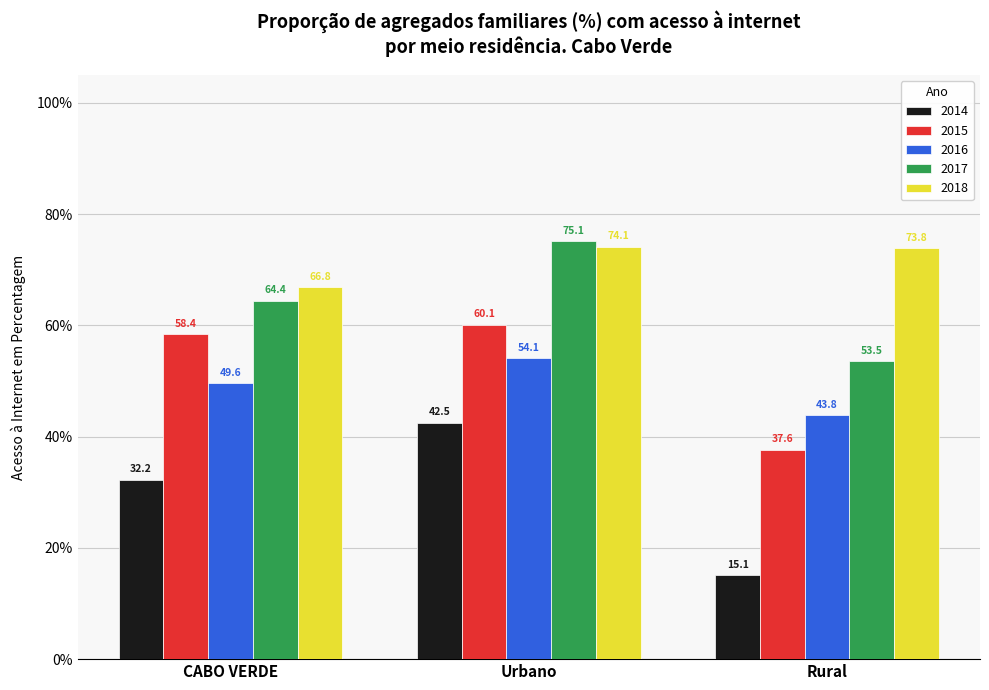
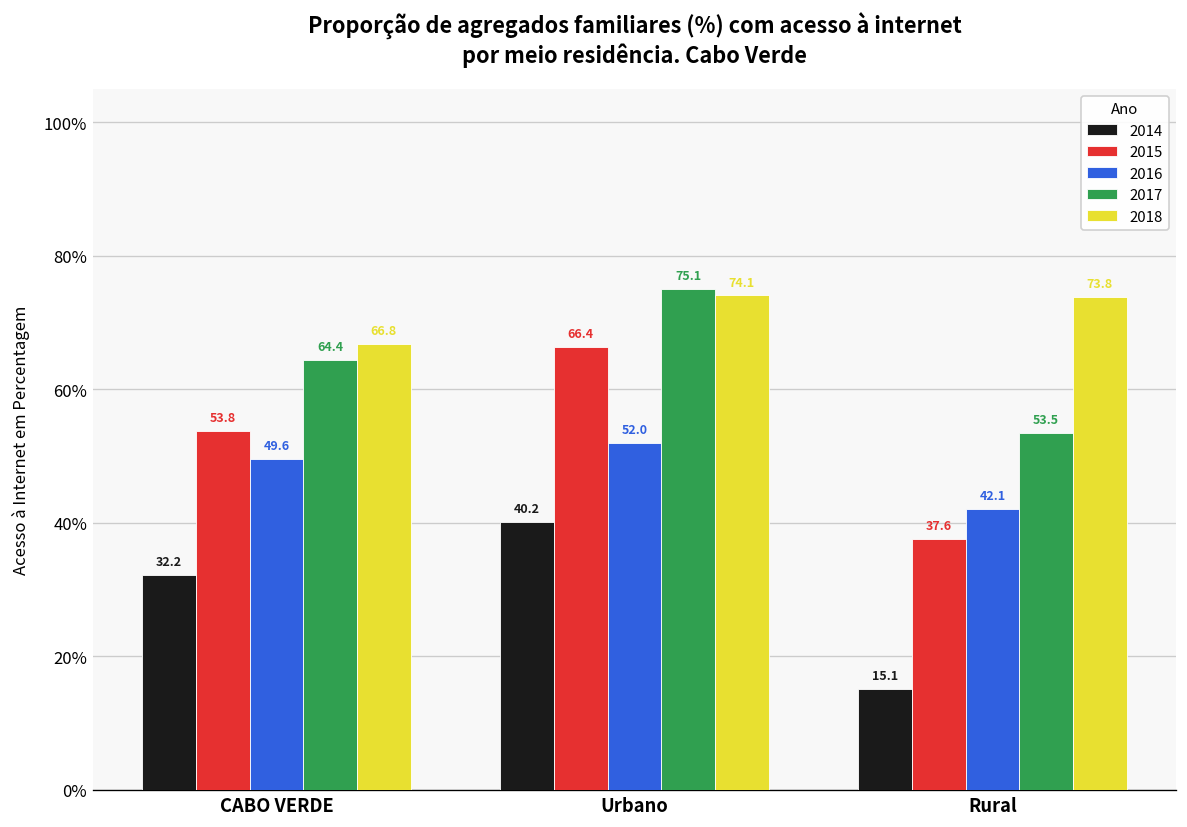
  {
    "2014": {
      "CABO VERDE": 32.2,
-     "Urbano": 42.5,
+     "Urbano": 40.2,
      "Rural": 15.1
    },
    "2015": {
-     "CABO VERDE": 58.4,
-     "Urbano": 60.1,
+     "CABO VERDE": 53.8,
+     "Urbano": 66.4,
      "Rural": 37.6
    },
    "2016": {
      "CABO VERDE": 49.6,
-     "Urbano": 54.1,
-     "Rural": 43.8
+     "Urbano": 52.0,
+     "Rural": 42.1
    },
    "2017": {
      "CABO VERDE": 64.4,
      "Urbano": 75.1,
      "Rural": 53.5
    },
    "2018": {
      "CABO VERDE": 66.8,
      "Urbano": 74.1,
      "Rural": 73.8
    }
  }
